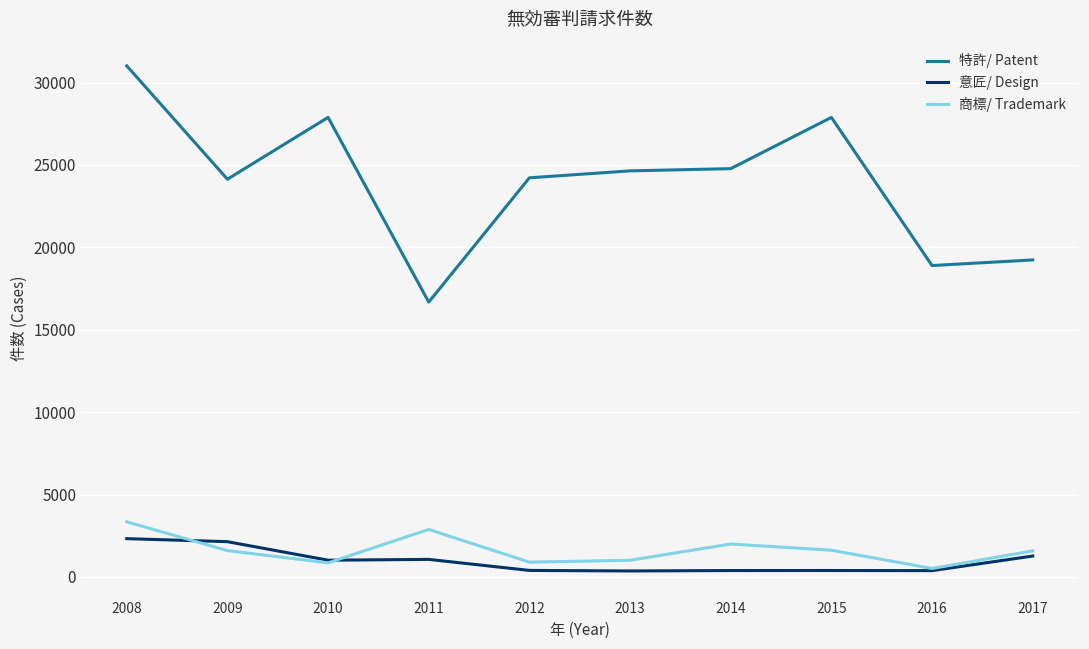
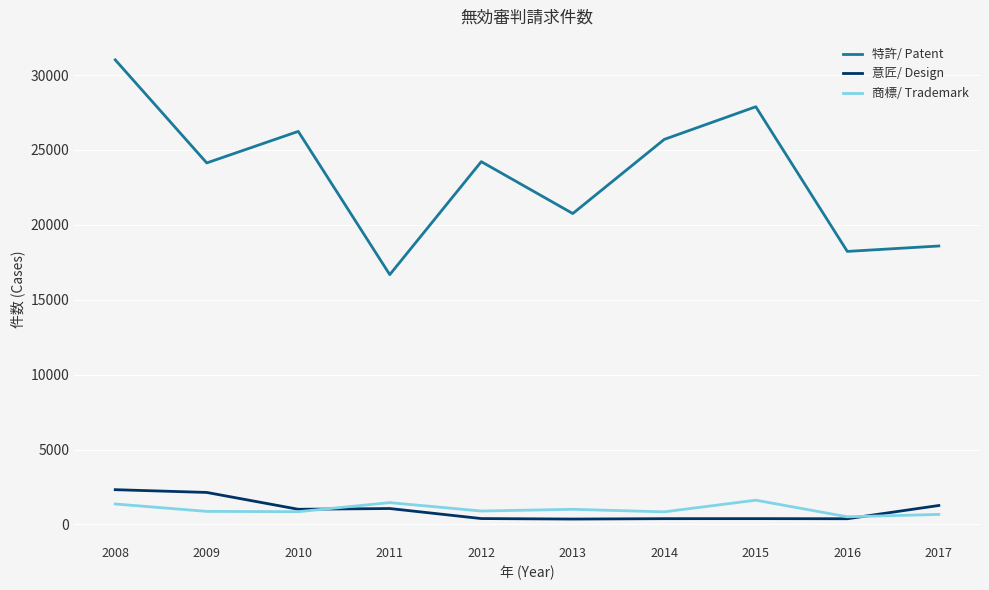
  {
    "特許/ Patent": {
      "2008": 31000,
      "2009": 24100,
-     "2010": 27900,
+     "2010": 26200,
      "2011": 16700,
      "2012": 24200,
-     "2013": 24600,
-     "2014": 24800,
+     "2013": 20800,
+     "2014": 25700,
      "2015": 27900,
-     "2016": 18900,
-     "2017": 19200
+     "2016": 18200,
+     "2017": 18600
    },
    "意匠/ Design": {
      "2008": 2300,
      "2009": 2100,
      "2011": 1100,
      "2012": 400,
      "2013": 400,
      "2014": 400,
      "2015": 400,
      "2017": 1300
    },
    "商標/ Trademark": {
-     "2008": 3300,
-     "2009": 1600,
-     "2011": 2900,
+     "2008": 1400,
+     "2009": 900,
+     "2011": 1500,
      "2012": 900,
      "2013": 1000,
-     "2014": 2000,
+     "2014": 800,
      "2015": 1600,
-     "2017": 1600
+     "2017": 700
    }
  }
